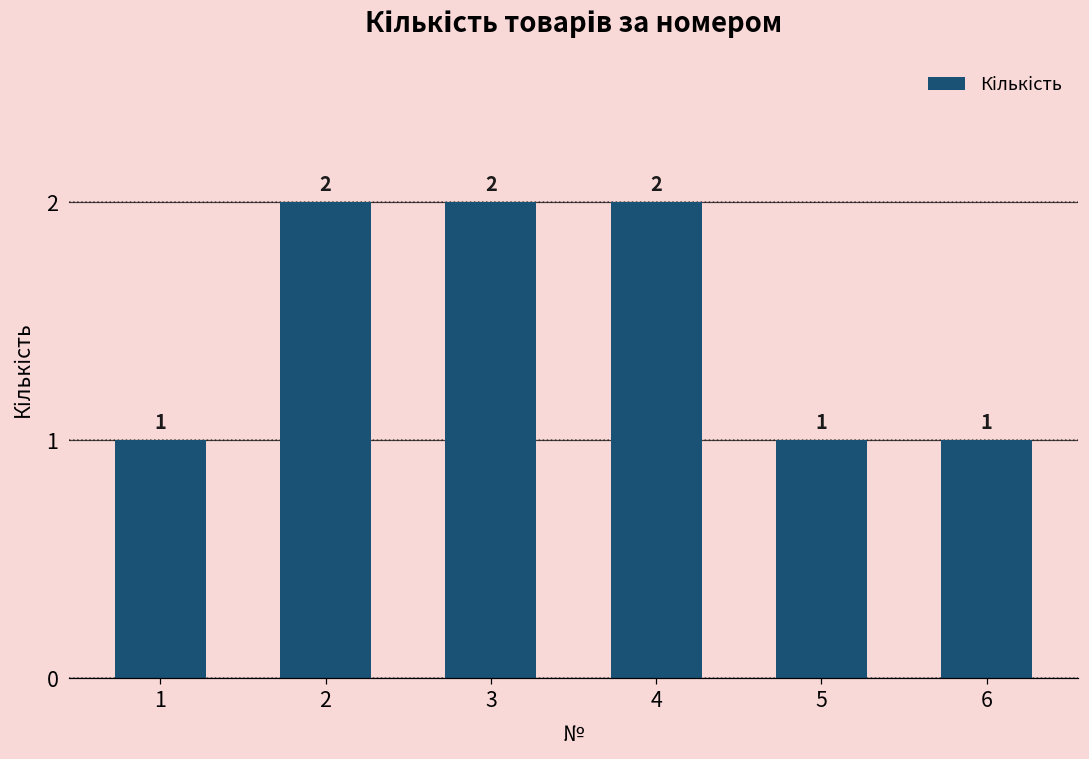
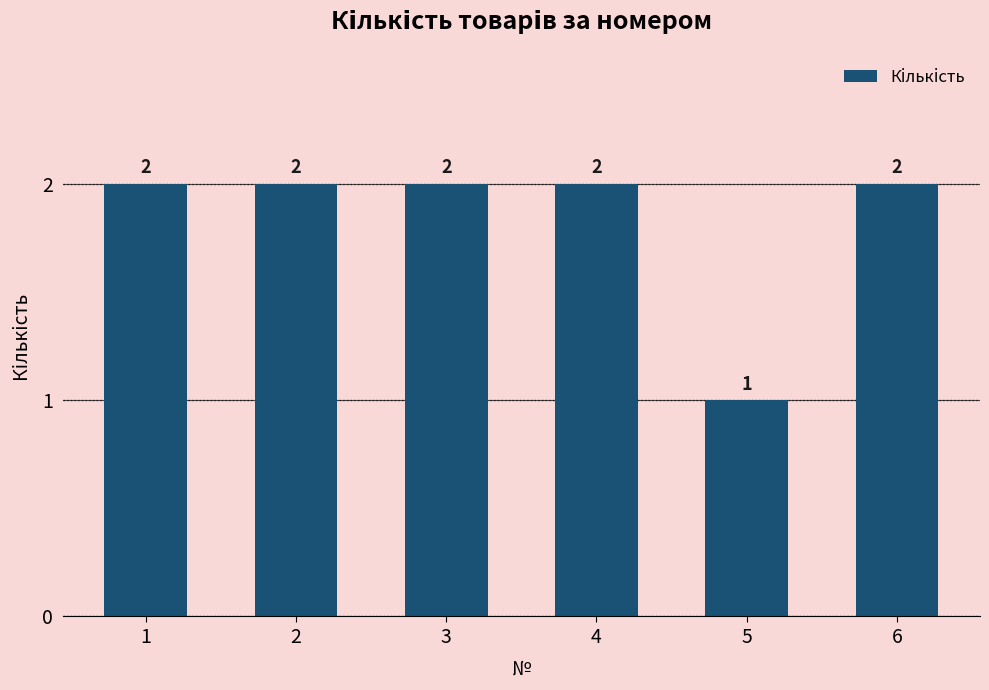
  {
-   "1": 1,
+   "1": 2,
    "2": 2,
    "3": 2,
    "4": 2,
    "5": 1,
-   "6": 1
+   "6": 2
  }
